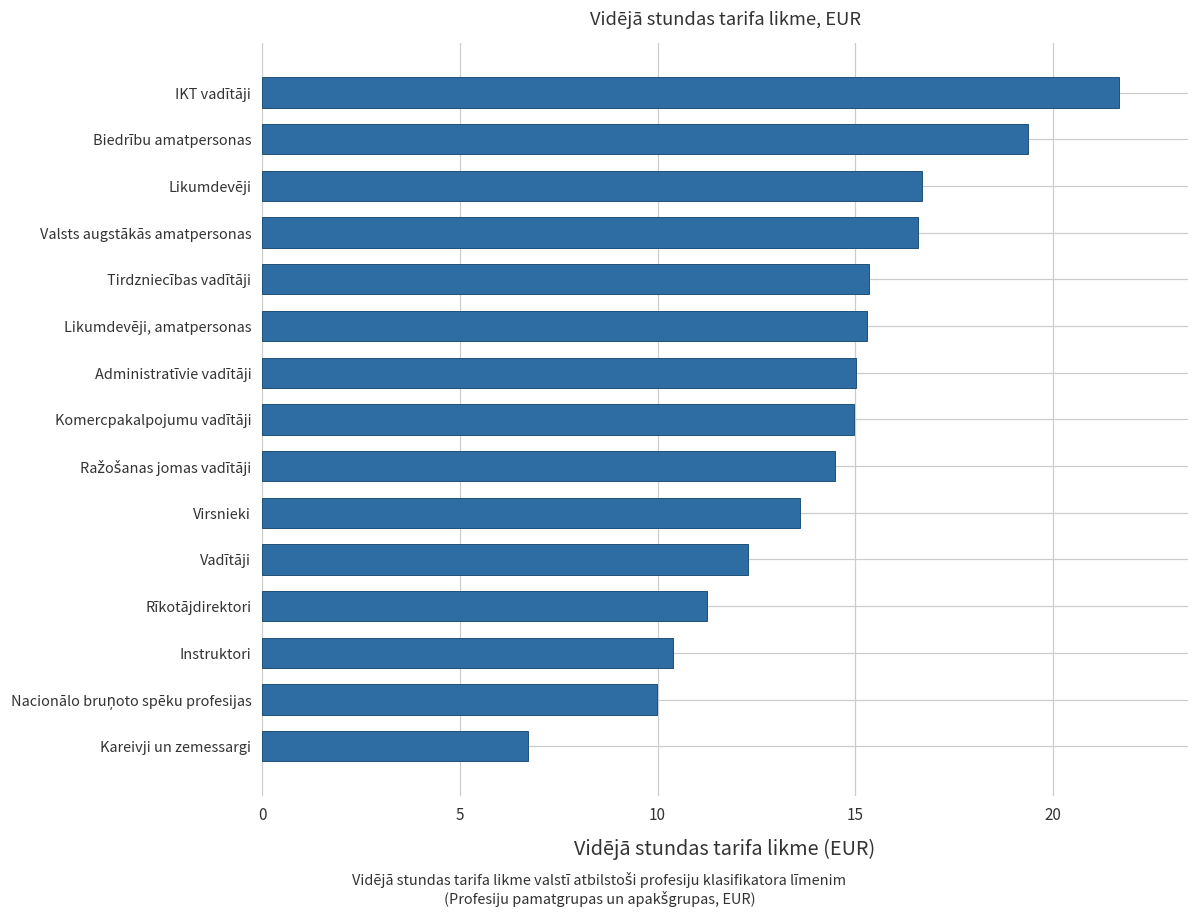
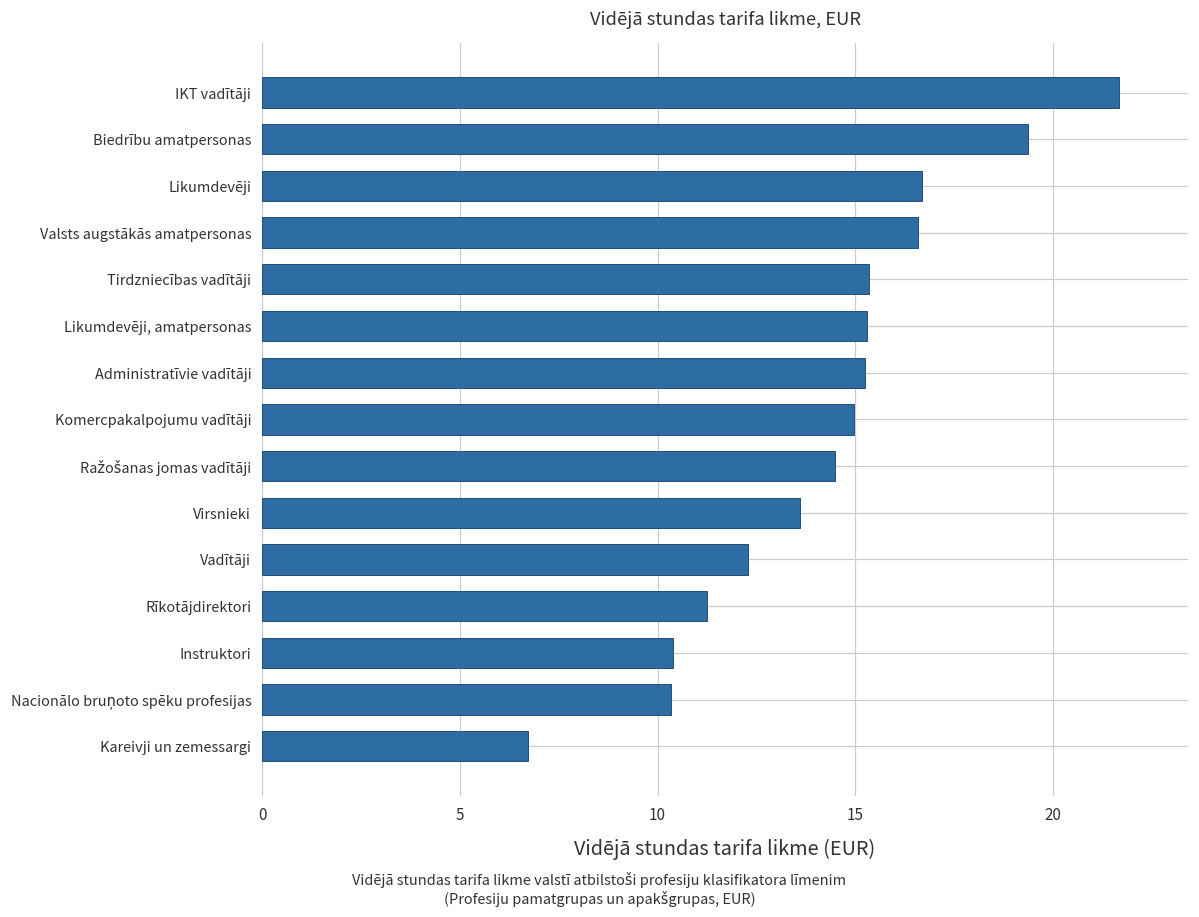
  {
    "IKT vadītāji": 21.7,
    "Biedrību amatpersonas": 19.4,
    "Likumdevēji": 16.7,
    "Valsts augstākās amatpersonas": 16.6,
    "Tirdzniecības vadītāji": 15.4,
    "Likumdevēji, amatpersonas": 15.3,
-   "Administratīvie vadītāji": 15.0,
+   "Administratīvie vadītāji": 15.2,
    "Komercpakalpojumu vadītāji": 15.0,
    "Ražošanas jomas vadītāji": 14.5,
    "Virsnieki": 13.6,
    "Vadītāji": 12.3,
    "Rīkotājdirektori": 11.3,
    "Instruktori": 10.4,
-   "Nacionālo bruņoto spēku profesijas": 10.0,
+   "Nacionālo bruņoto spēku profesijas": 10.3,
    "Kareivji un zemessargi": 6.7
  }
